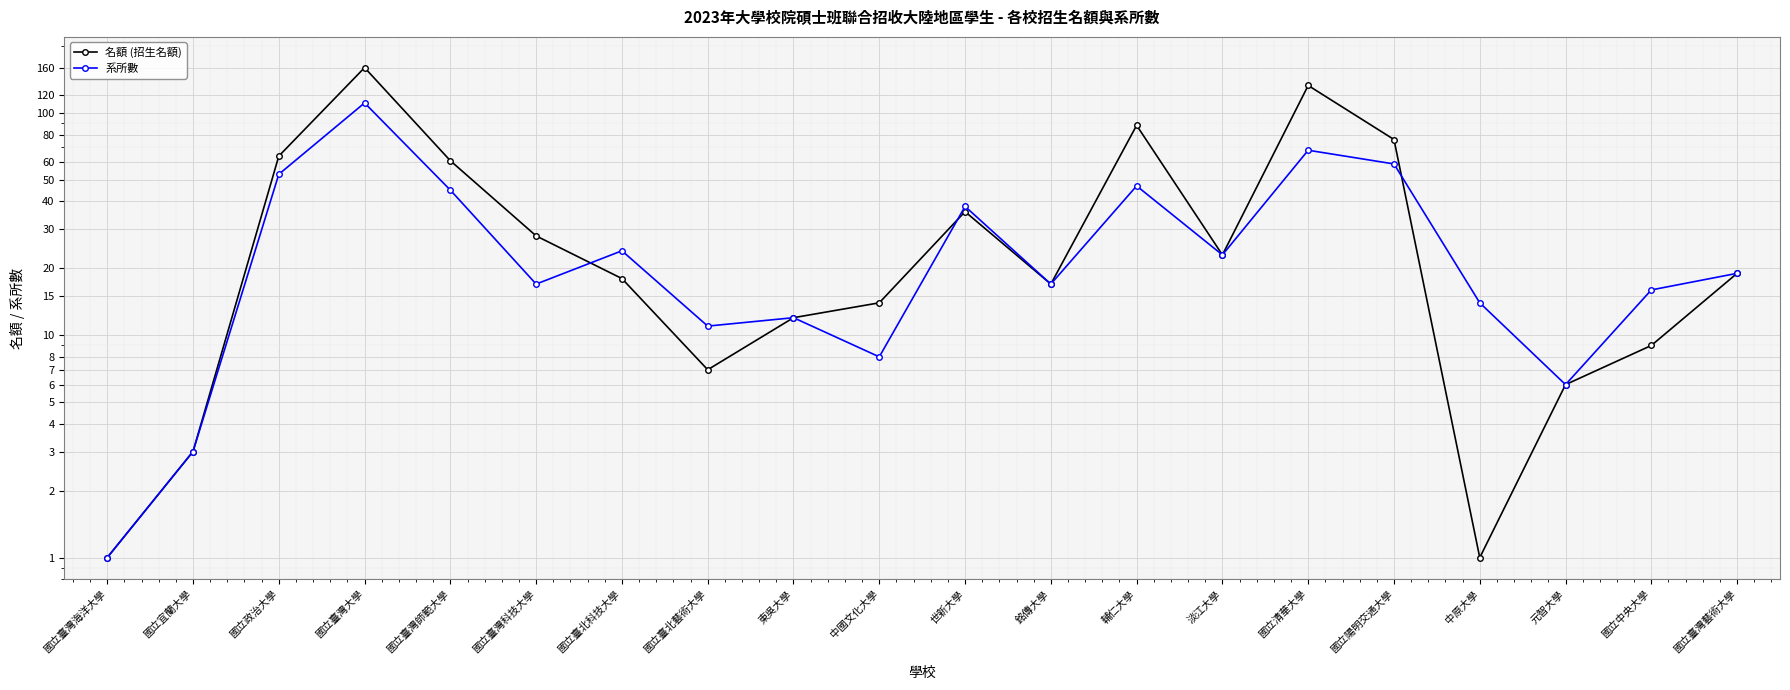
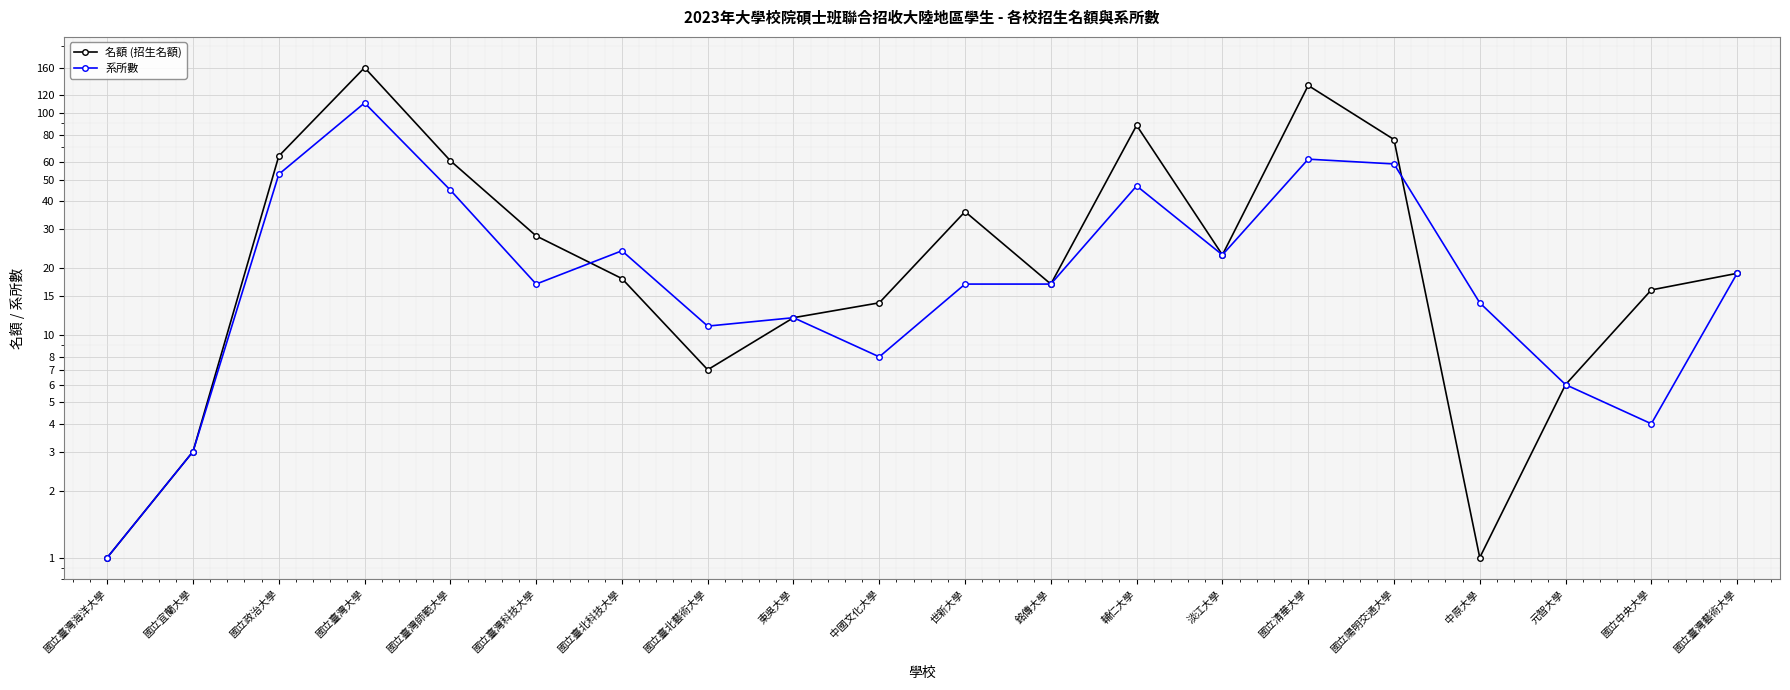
  {
    "名額 (招生名額)": {
      "國立政治大學": 64,
      "國立臺灣大學": 160,
      "國立臺灣師範大學": 61,
      "國立臺灣科技大學": 28,
      "國立臺北科技大學": 18,
      "國立臺北藝術大學": 7,
      "中國文化大學": 14,
      "世新大學": 36,
      "輔仁大學": 88,
      "國立清華大學": 130,
      "國立陽明交通大學": 76,
      "中原大學": 1,
-     "國立中央大學": 9
+     "國立中央大學": 16
    },
    "系所數": {
      "國立政治大學": 53,
      "國立臺灣大學": 110,
      "國立臺灣師範大學": 45,
      "國立臺灣科技大學": 17,
      "國立臺北科技大學": 24,
      "國立臺北藝術大學": 11,
      "中國文化大學": 8,
-     "世新大學": 38,
+     "世新大學": 17,
      "輔仁大學": 47,
-     "國立清華大學": 68,
+     "國立清華大學": 62,
      "國立陽明交通大學": 59,
      "中原大學": 14,
-     "國立中央大學": 16
+     "國立中央大學": 4
    }
  }
